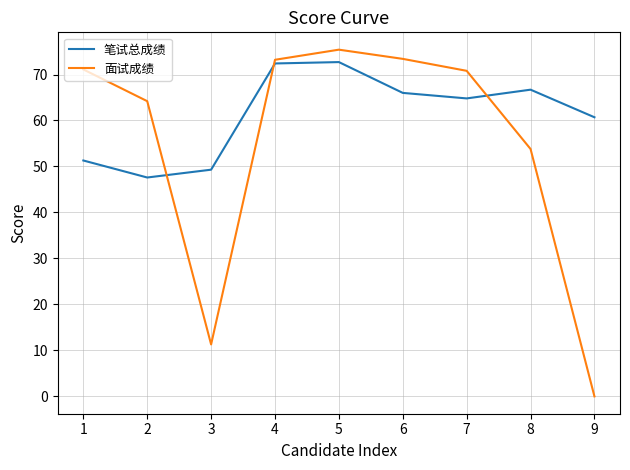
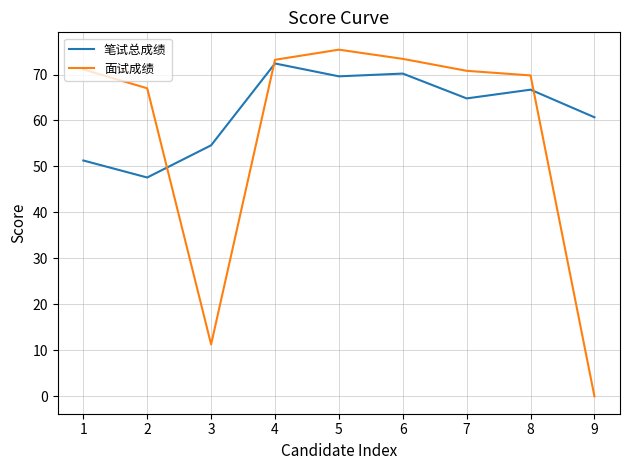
  {
    "笔试总成绩": {
      "1": 51,
      "2": 48,
-     "3": 49,
+     "3": 55,
      "4": 72,
-     "5": 73,
-     "6": 66,
+     "5": 70,
+     "6": 70,
      "7": 65,
      "8": 67,
      "9": 61
    },
    "面试成绩": {
-     "2": 64,
+     "2": 67,
      "3": 11,
      "4": 73,
      "5": 75,
      "6": 73,
      "7": 71,
-     "8": 54,
+     "8": 70,
      "9": 0
    }
  }
